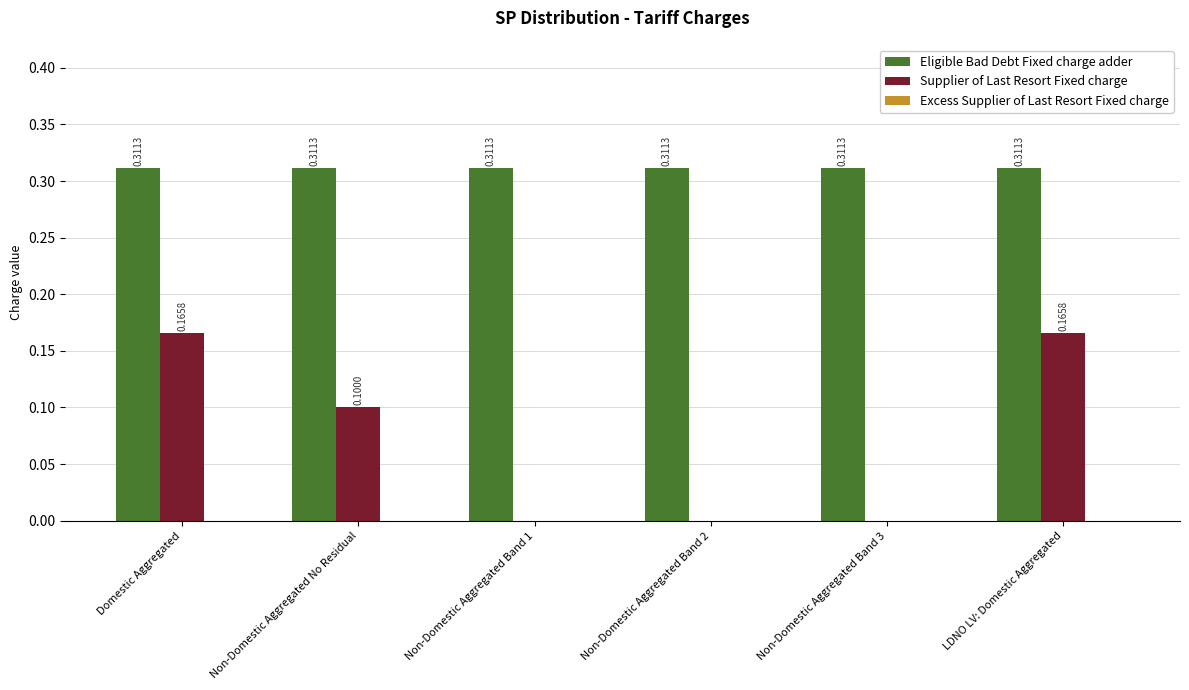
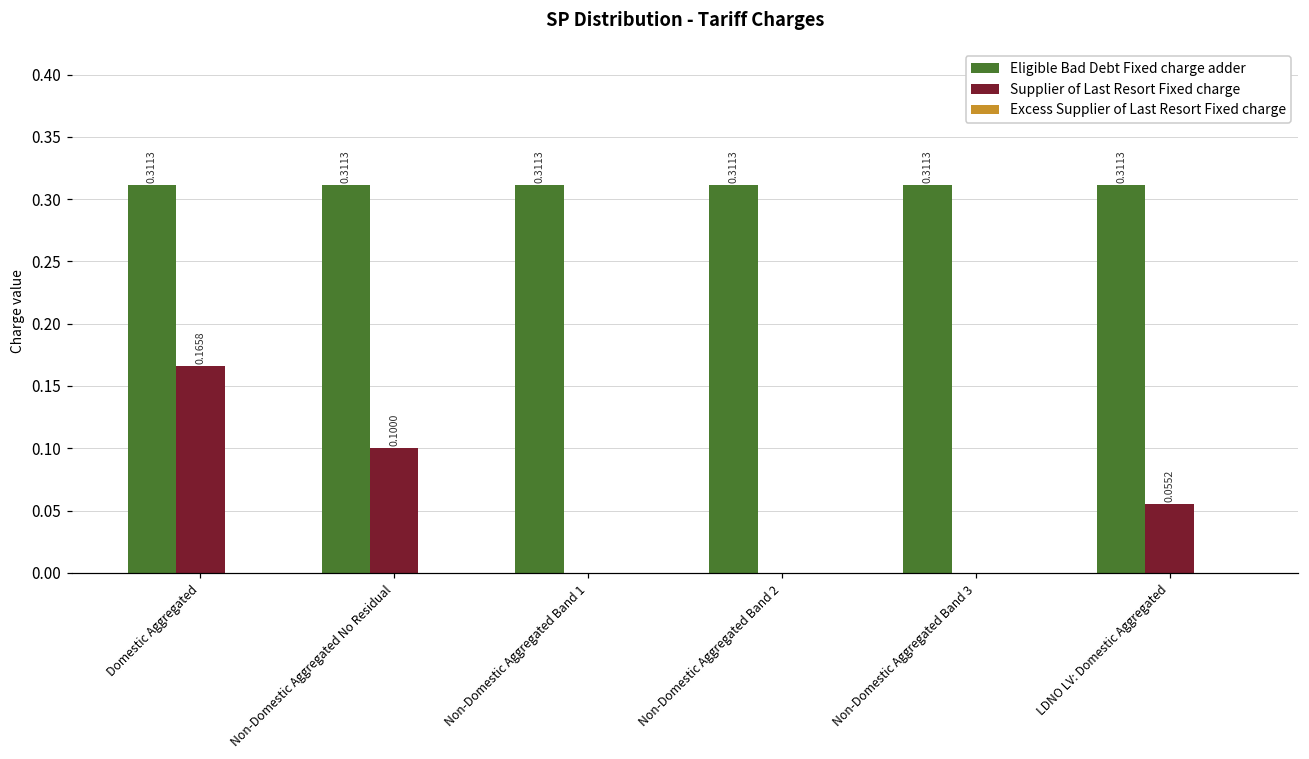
  {
    "Eligible Bad Debt Fixed charge adder": {
      "Domestic Aggregated": 0.3113,
      "Non-Domestic Aggregated No Residual": 0.3113,
      "Non-Domestic Aggregated Band 1": 0.3113,
      "Non-Domestic Aggregated Band 2": 0.3113,
      "Non-Domestic Aggregated Band 3": 0.3113,
      "LDNO LV: Domestic Aggregated": 0.3113
    },
    "Supplier of Last Resort Fixed charge": {
      "Domestic Aggregated": 0.1658,
      "Non-Domestic Aggregated No Residual": 0.1000,
-     "LDNO LV: Domestic Aggregated": 0.1658
+     "LDNO LV: Domestic Aggregated": 0.0552
    },
    "Excess Supplier of Last Resort Fixed charge": {
      "Domestic Aggregated": 0.000,
      "Non-Domestic Aggregated No Residual": 0.000,
      "Non-Domestic Aggregated Band 1": 0.000,
      "Non-Domestic Aggregated Band 2": 0.000,
      "Non-Domestic Aggregated Band 3": 0.000,
      "LDNO LV: Domestic Aggregated": 0.000
    }
  }
